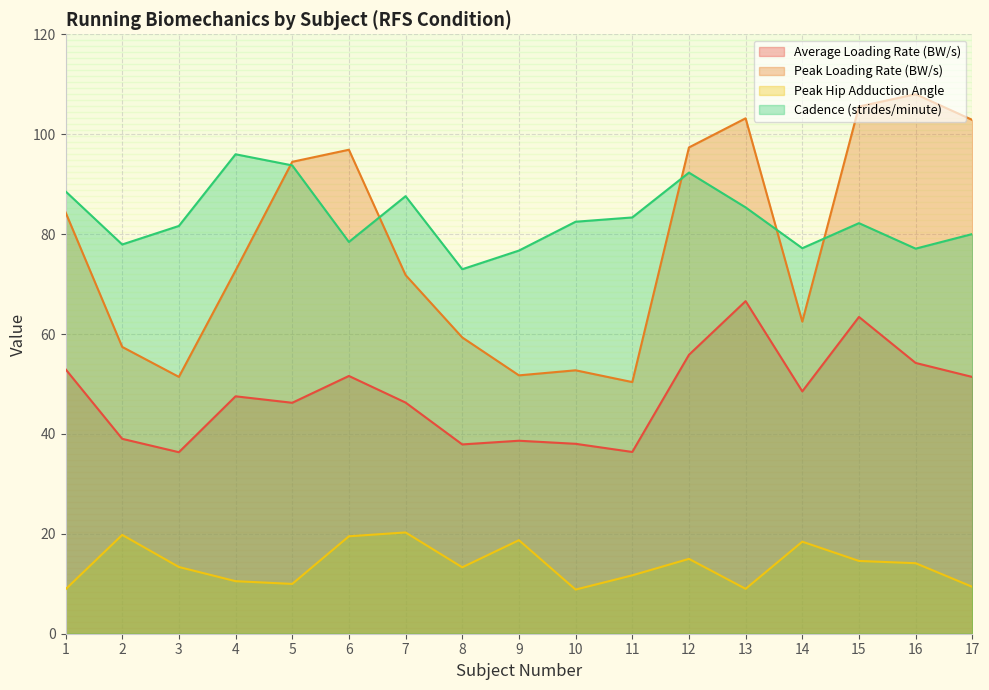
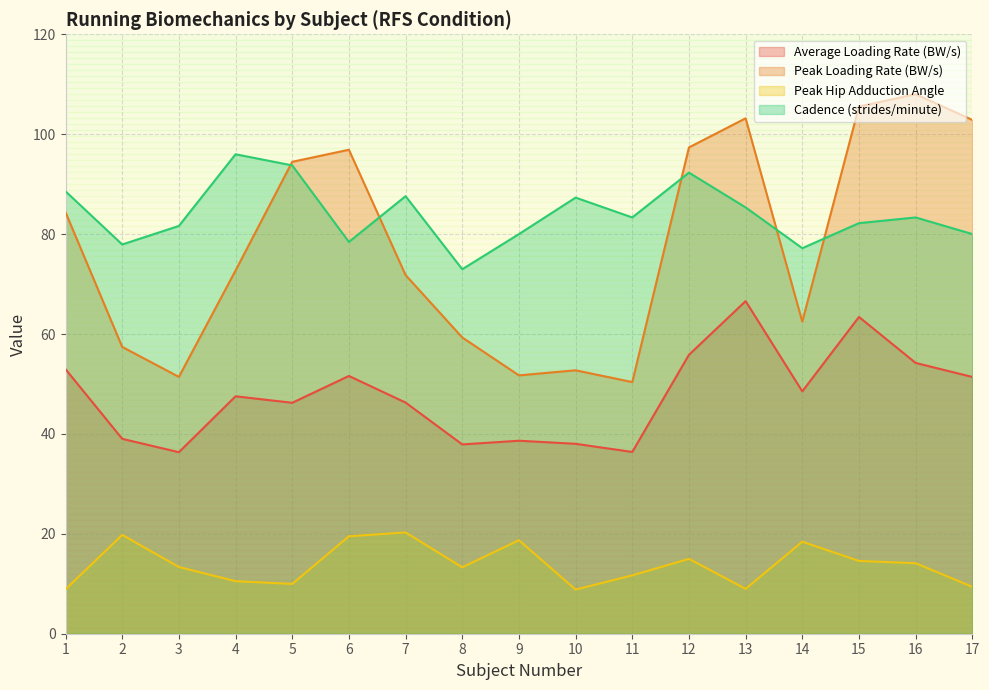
  {
    "Cadence (strides/minute)": {
      "1": 89,
      "2": 78,
      "3": 82,
      "4": 96,
      "5": 94,
      "6": 78,
      "7": 88,
      "8": 73,
-     "9": 77,
-     "10": 82,
+     "9": 80,
+     "10": 87,
      "11": 83,
      "12": 92,
      "13": 85,
      "14": 77,
      "15": 82,
-     "16": 77,
+     "16": 83,
      "17": 80
    }
  }
